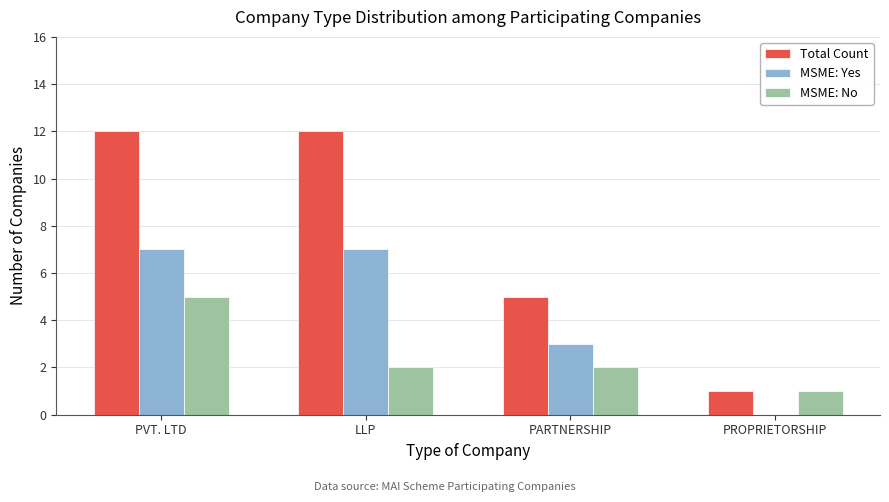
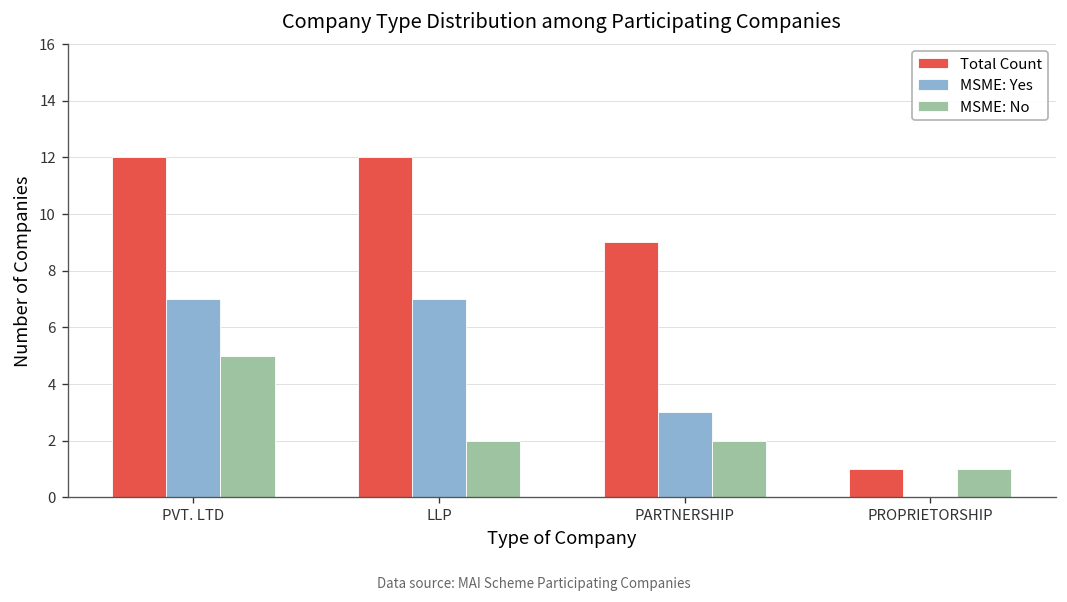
  {
    "Total Count": {
      "PVT. LTD": 12,
      "LLP": 12,
-     "PARTNERSHIP": 5,
+     "PARTNERSHIP": 9,
      "PROPRIETORSHIP": 1
    }
  }
